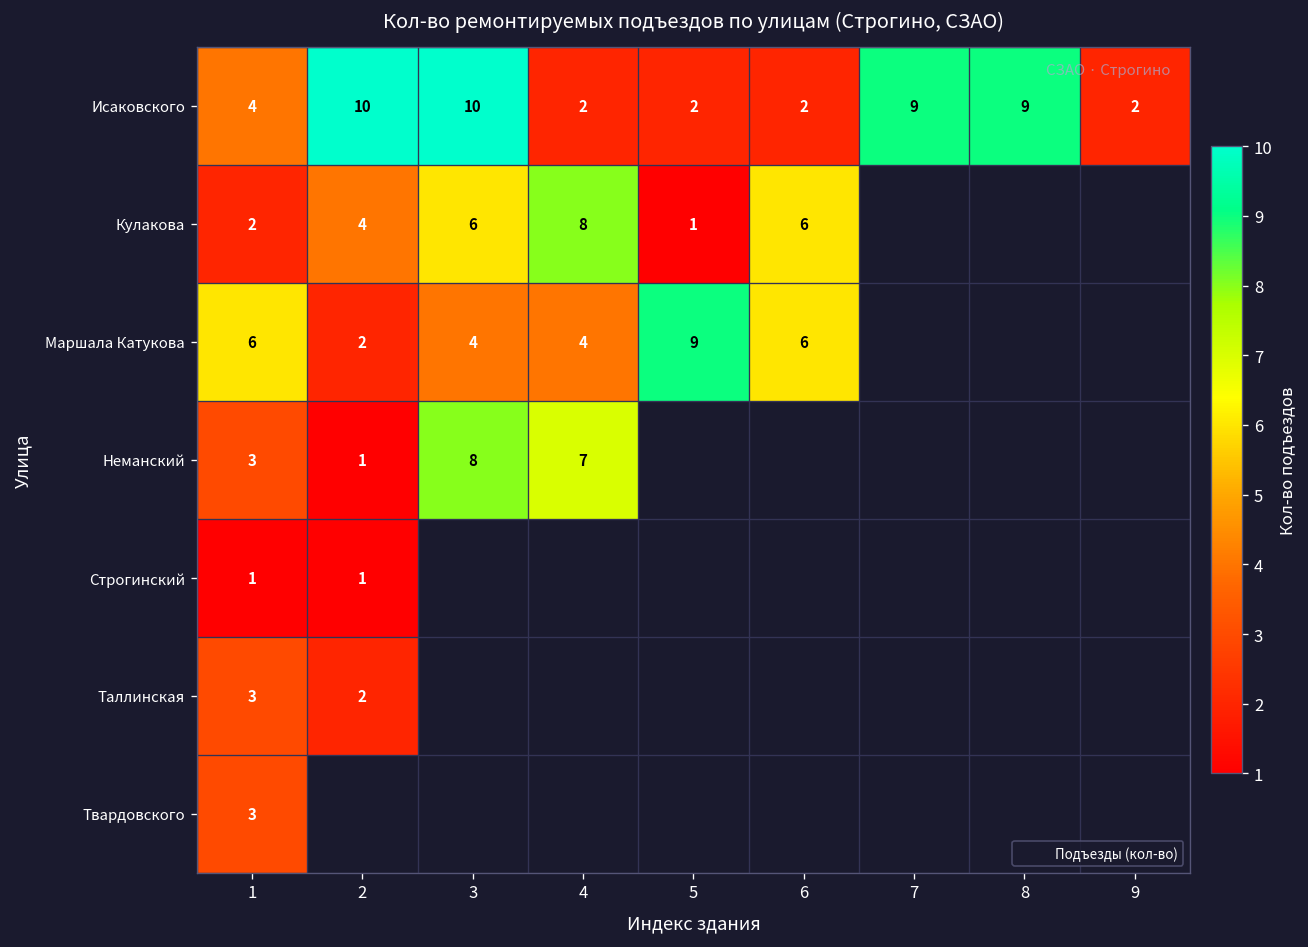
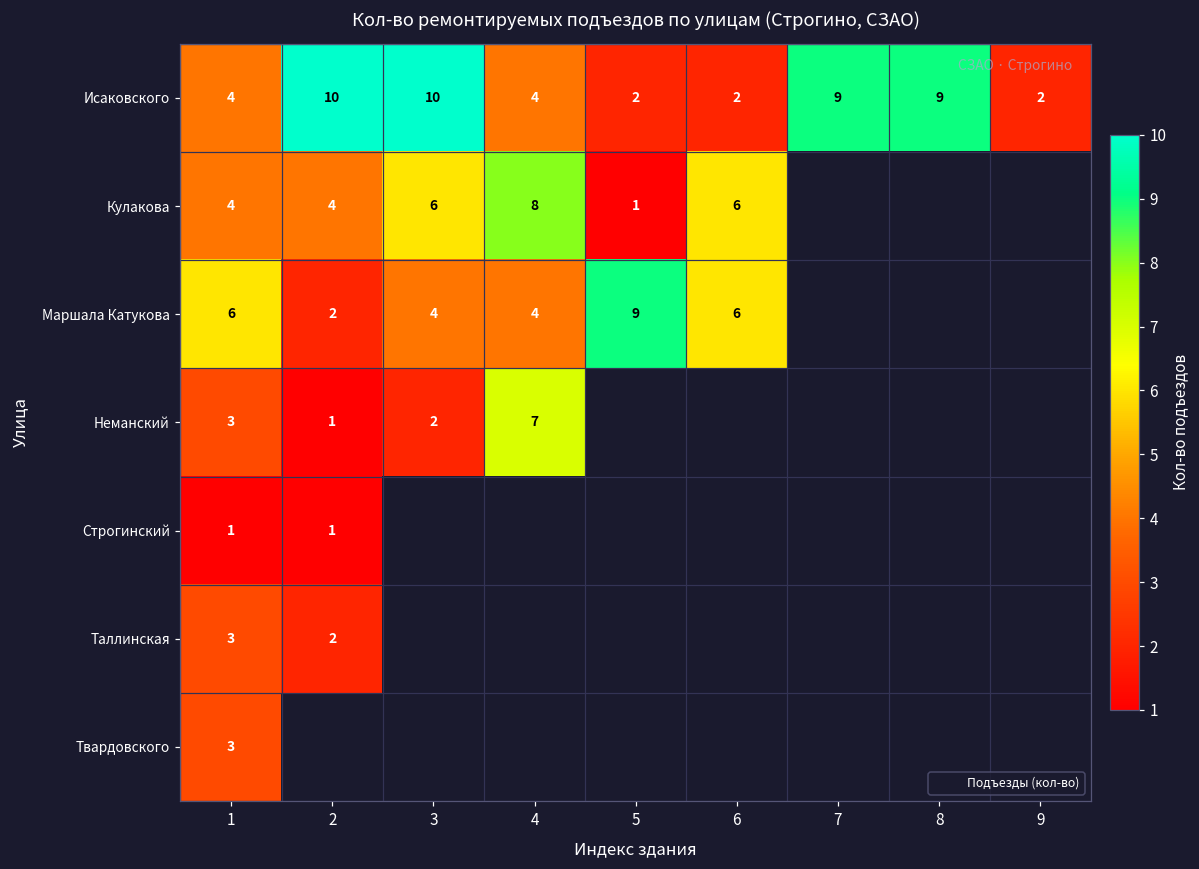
  {
    "Исаковского": {
      "1": 4,
      "2": 10,
      "3": 10,
-     "4": 2,
+     "4": 4,
      "5": 2,
      "6": 2,
      "7": 9,
      "8": 9
    },
    "Кулакова": {
-     "1": 2,
+     "1": 4,
      "2": 4,
      "3": 6,
      "4": 8,
      "5": 1,
      "6": 6
    },
    "Маршала Катукова": {
      "1": 6,
      "2": 2,
      "3": 4,
      "4": 4,
      "5": 9,
      "6": 6
    },
    "Неманский": {
      "1": 3,
      "2": 1,
-     "3": 8,
+     "3": 2,
      "4": 7
    },
    "Строгинский": {
      "1": 1,
      "2": 1
    },
    "Таллинская": {
      "1": 3,
      "2": 2
    },
    "Твардовского": {
      "1": 3
    }
  }
